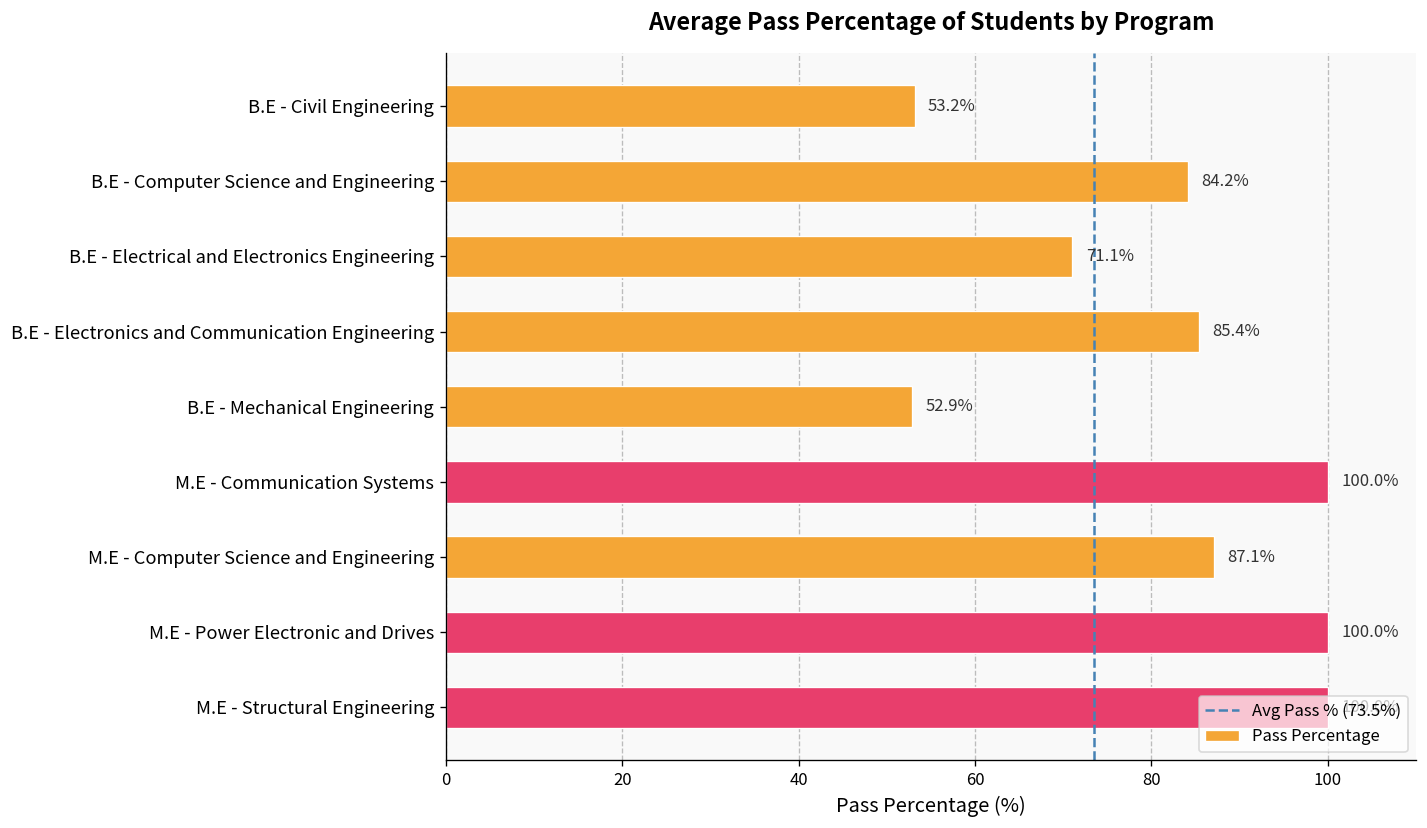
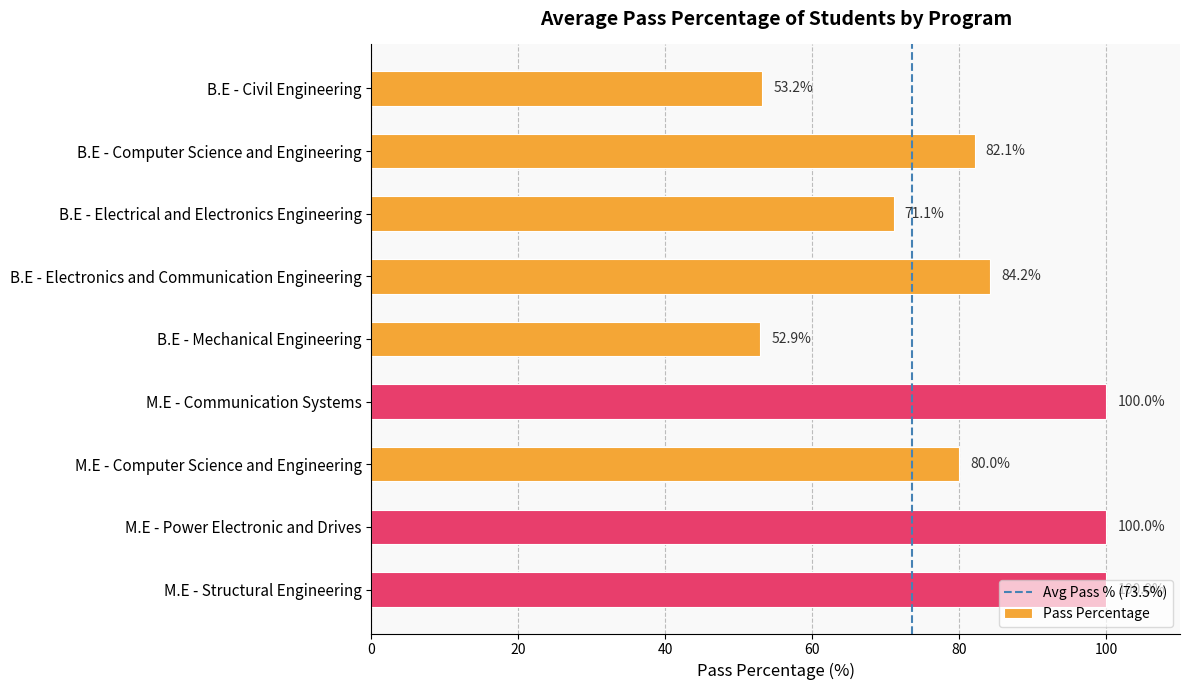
  {
    "B.E - Civil Engineering": "53.2%",
-   "B.E - Computer Science and Engineering": "84.2%",
+   "B.E - Computer Science and Engineering": "82.1%",
    "B.E - Electrical and Electronics Engineering": "71.1%",
-   "B.E - Electronics and Communication Engineering": "85.4%",
+   "B.E - Electronics and Communication Engineering": "84.2%",
    "B.E - Mechanical Engineering": "52.9%",
    "M.E - Communication Systems": "100.0%",
-   "M.E - Computer Science and Engineering": "87.1%",
+   "M.E - Computer Science and Engineering": "80.0%",
    "M.E - Power Electronic and Drives": "100.0%"
  }
